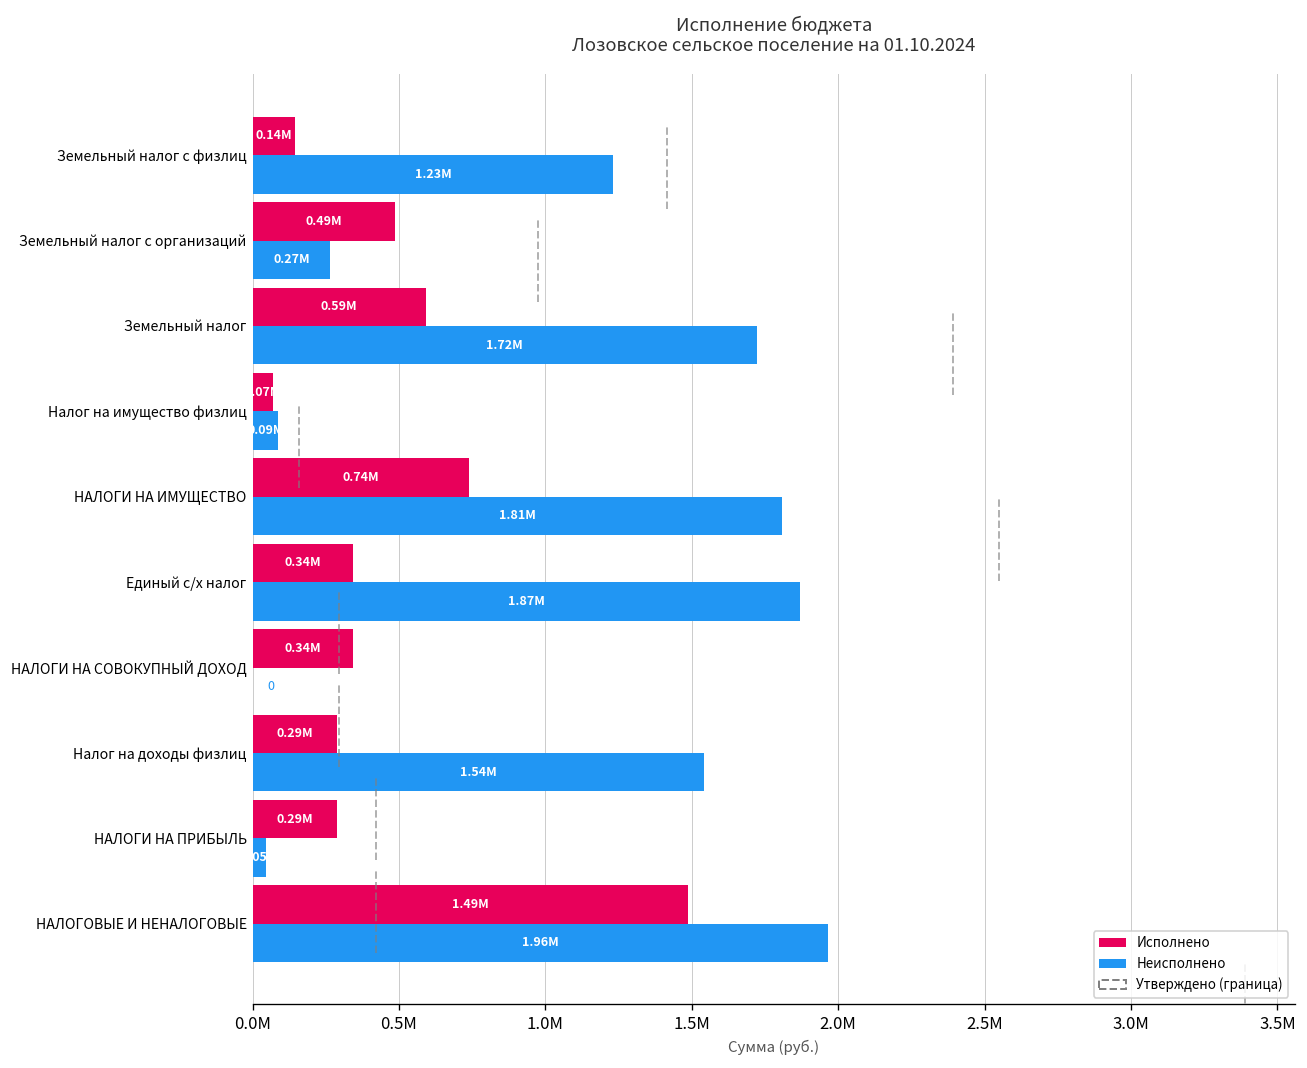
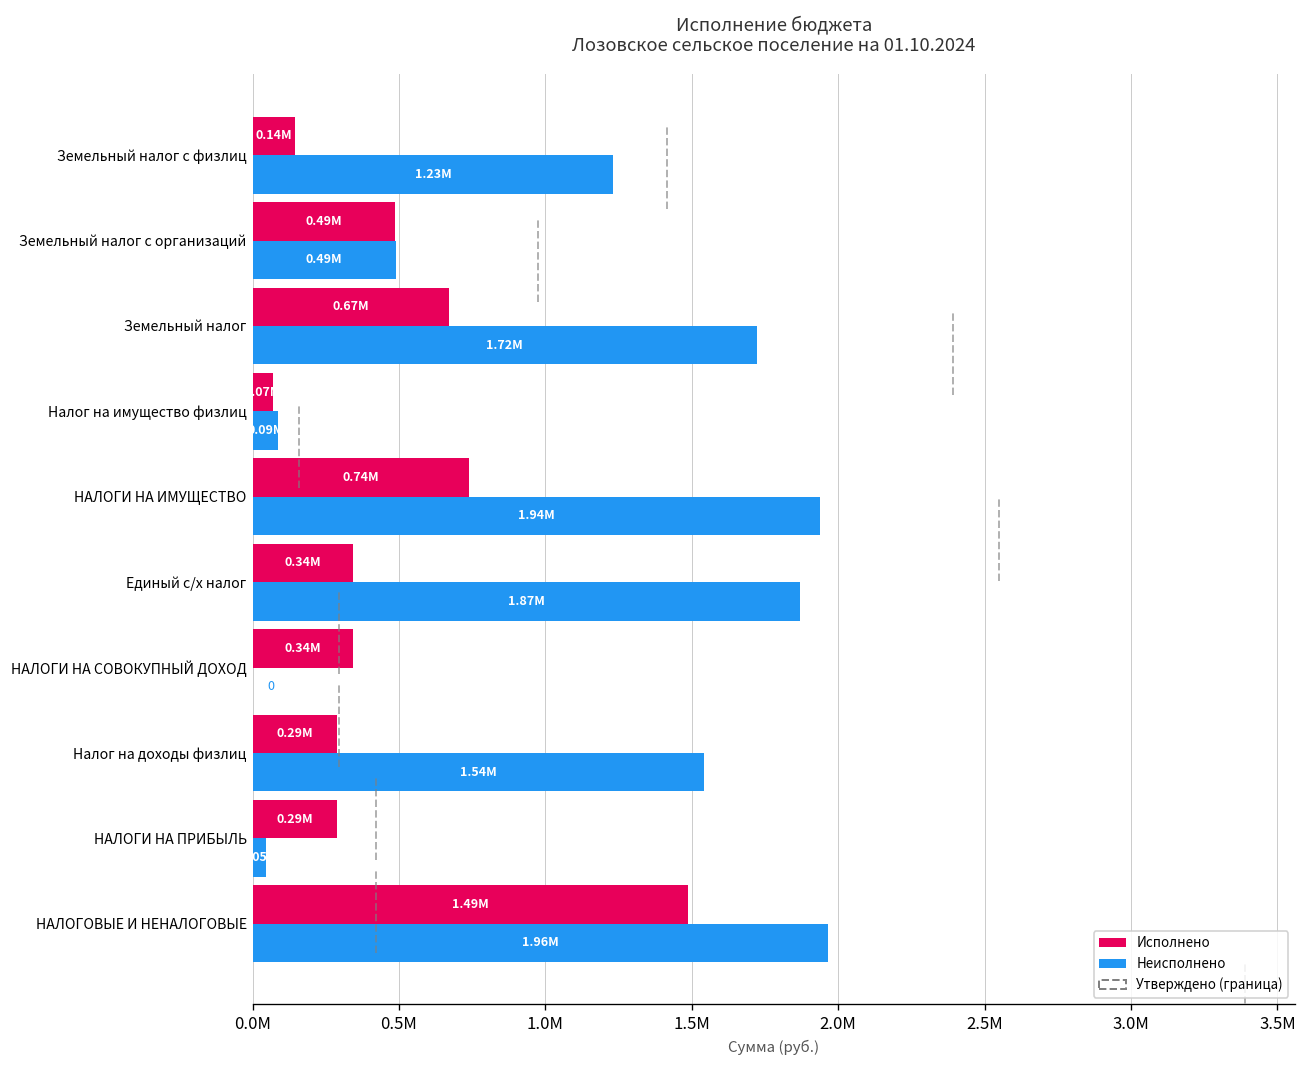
  {
    "Исполнено": {
-     "Земельный налог": "0.59М"
+     "Земельный налог": "0.67М"
    },
    "Неисполнено": {
-     "Земельный налог с организаций": "0.27М",
-     "НАЛОГИ НА ИМУЩЕСТВО": "1.81М",
+     "Земельный налог с организаций": "0.49М",
+     "НАЛОГИ НА ИМУЩЕСТВО": "1.94М",
      "НАЛОГИ НА СОВОКУПНЫЙ ДОХОД": "0"
    }
  }
